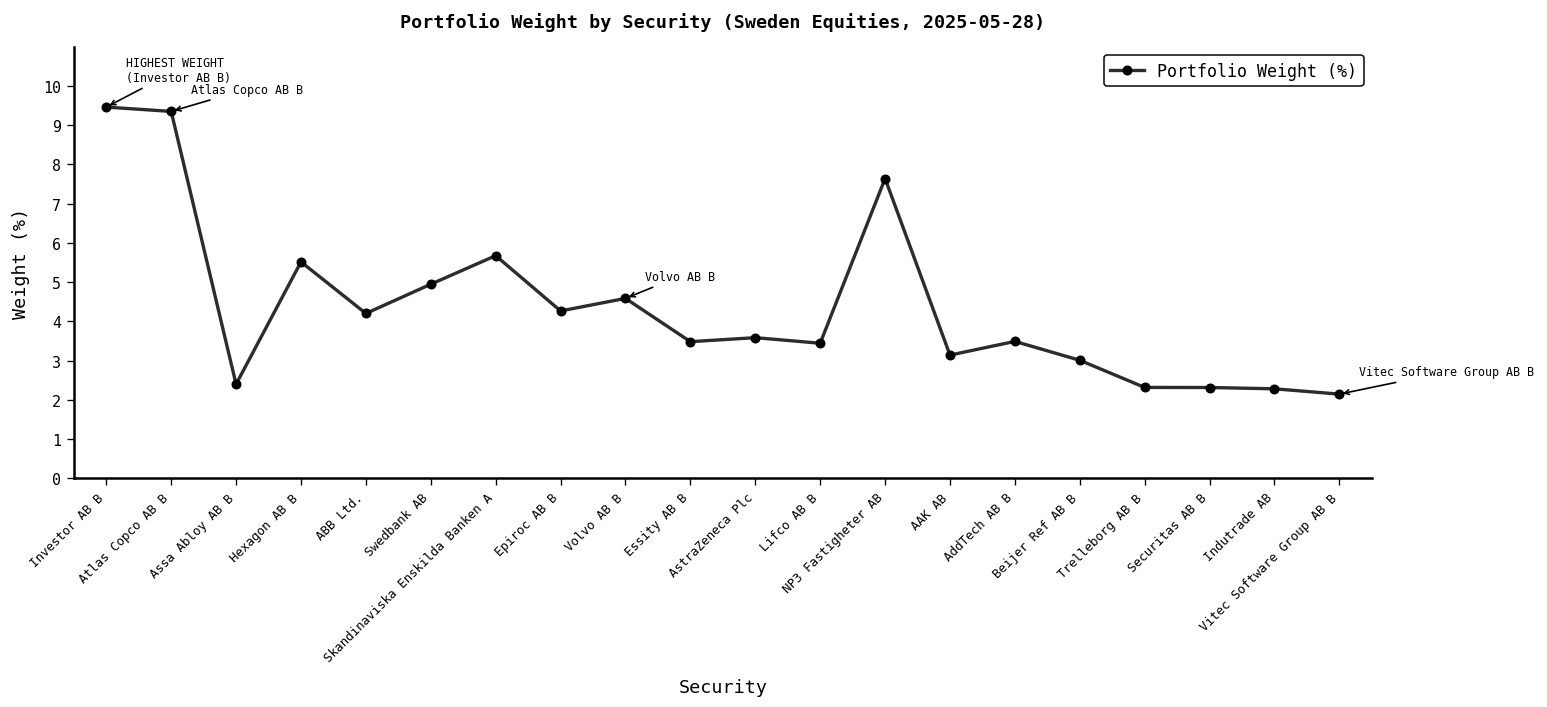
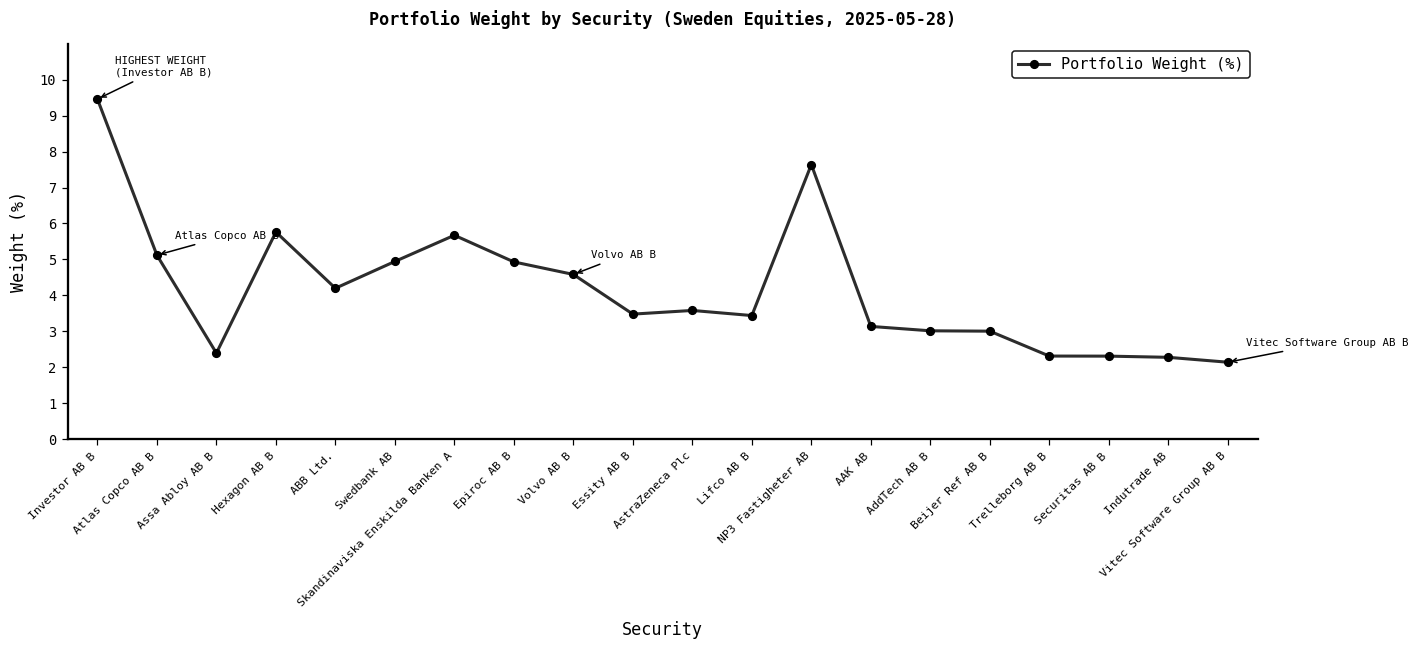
  {
    "Investor AB B": 9.5,
-   "Atlas Copco AB B": 9.3,
+   "Atlas Copco AB B": 5.1,
    "Assa Abloy AB B": 2.4,
-   "Hexagon AB B": 5.5,
+   "Hexagon AB B": 5.8,
    "ABB Ltd.": 4.2,
    "Swedbank AB": 4.9,
    "Skandinaviska Enskilda Banken A": 5.7,
-   "Epiroc AB B": 4.3,
+   "Epiroc AB B": 4.9,
    "Volvo AB B": 4.6,
    "Essity AB B": 3.5,
    "AstraZeneca Plc": 3.6,
    "Lifco AB B": 3.4,
    "NP3 Fastigheter AB": 7.6,
    "AAK AB": 3.1,
-   "AddTech AB B": 3.5,
+   "AddTech AB B": 3.0,
    "Beijer Ref AB B": 3.0,
    "Trelleborg AB B": 2.3,
    "Securitas AB B": 2.3,
    "Indutrade AB": 2.3,
    "Vitec Software Group AB B": 2.1
  }
